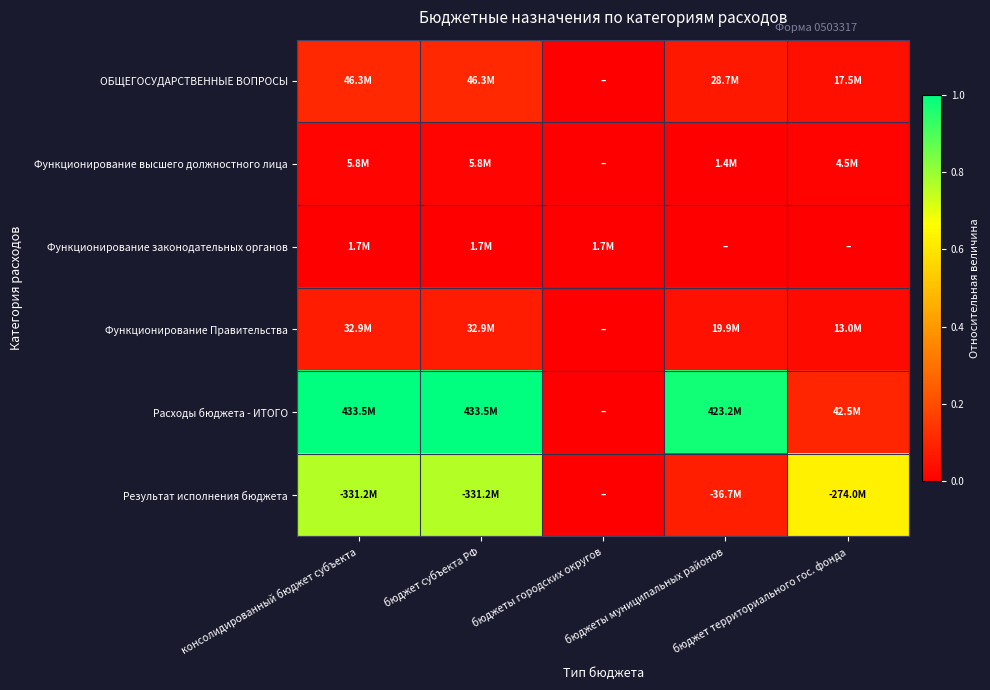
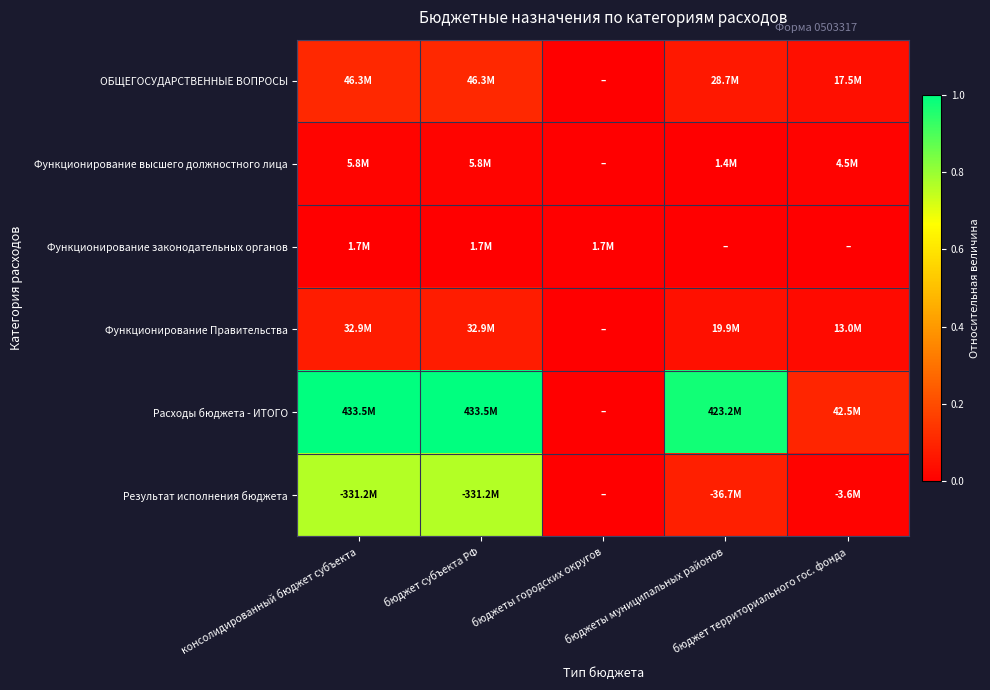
  {
    "ОБЩЕГОСУДАРСТВЕННЫЕ ВОПРОСЫ": {
      "консолидированный бюджет субъекта": "46.3M",
      "бюджет субъекта РФ": "46.3M",
      "бюджеты муниципальных районов": "28.7M",
      "бюджет территориального гос. фонда": "17.5M"
    },
    "Функционирование высшего должностного лица": {
      "консолидированный бюджет субъекта": "5.8M",
      "бюджет субъекта РФ": "5.8M",
      "бюджеты муниципальных районов": "1.4M",
      "бюджет территориального гос. фонда": "4.5M"
    },
    "Функционирование законодательных органов": {
      "консолидированный бюджет субъекта": "1.7M",
      "бюджет субъекта РФ": "1.7M",
      "бюджеты городских округов": "1.7M"
    },
    "Функционирование Правительства": {
      "консолидированный бюджет субъекта": "32.9M",
      "бюджет субъекта РФ": "32.9M",
      "бюджеты муниципальных районов": "19.9M",
      "бюджет территориального гос. фонда": "13.0M"
    },
    "Расходы бюджета - ИТОГО": {
      "консолидированный бюджет субъекта": "433.5M",
      "бюджет субъекта РФ": "433.5M",
      "бюджеты муниципальных районов": "423.2M",
      "бюджет территориального гос. фонда": "42.5M"
    },
    "Результат исполнения бюджета": {
      "консолидированный бюджет субъекта": "-331.2M",
      "бюджет субъекта РФ": "-331.2M",
      "бюджеты муниципальных районов": "-36.7M",
-     "бюджет территориального гос. фонда": "-274.0M"
+     "бюджет территориального гос. фонда": "-3.6M"
    }
  }
